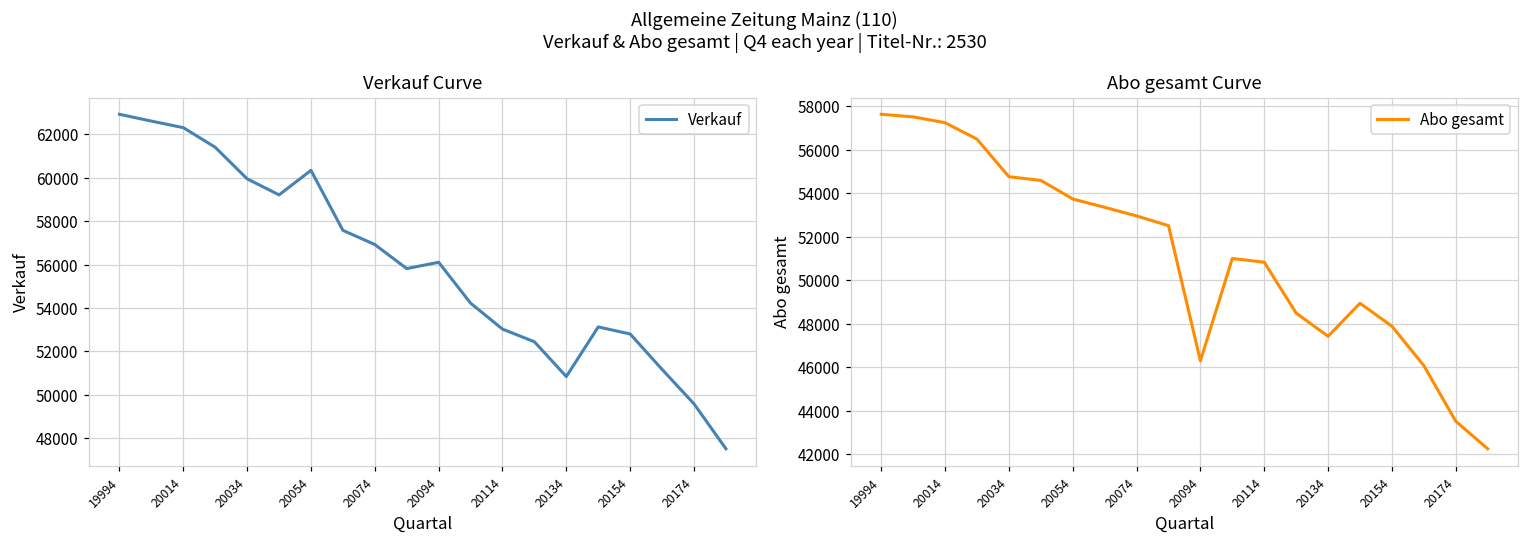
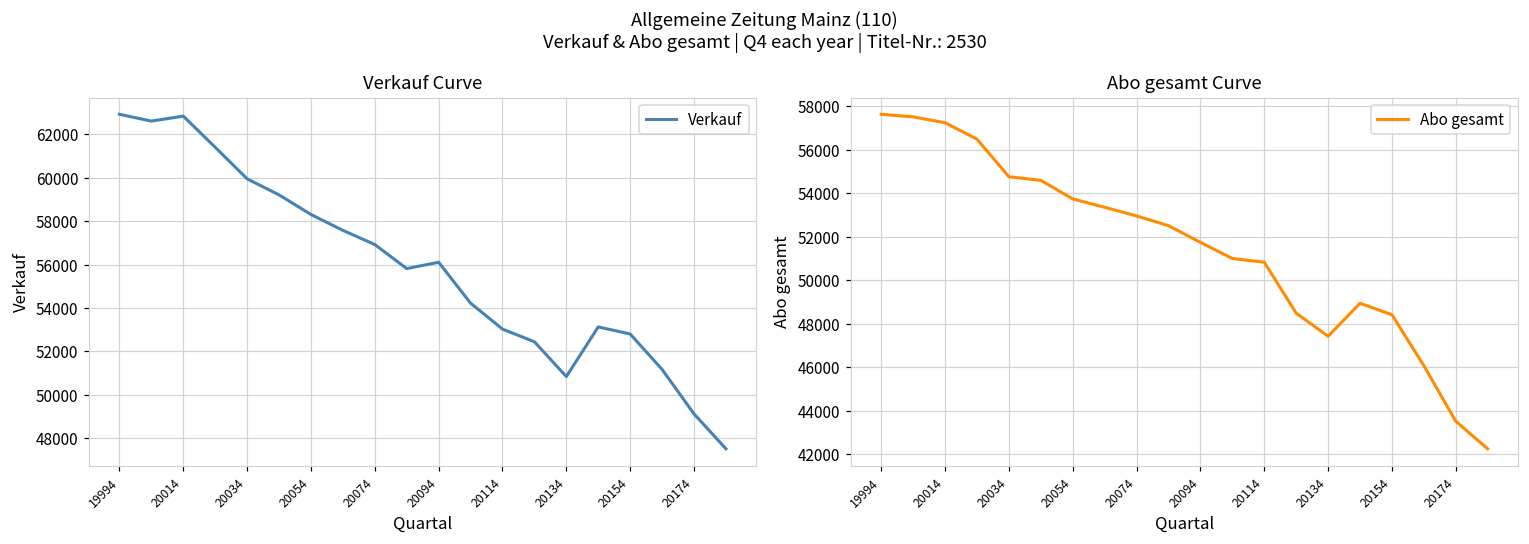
  {
    "Verkauf Curve": {
      "19994": 62900,
-     "20014": 62300,
+     "20014": 62800,
      "20034": 60000,
-     "20054": 60300,
+     "20054": 58300,
      "20074": 56900,
      "20094": 56100,
      "20114": 53000,
      "20134": 50800,
      "20154": 52800,
-     "20174": 49600
+     "20174": 49100
    },
    "Abo gesamt Curve": {
      "19994": 57600,
      "20014": 57300,
      "20034": 54800,
      "20054": 53700,
      "20074": 53000,
-     "20094": 46300,
+     "20094": 51800,
      "20114": 50800,
      "20134": 47400,
-     "20154": 47900,
+     "20154": 48400,
      "20174": 43500
    }
  }
